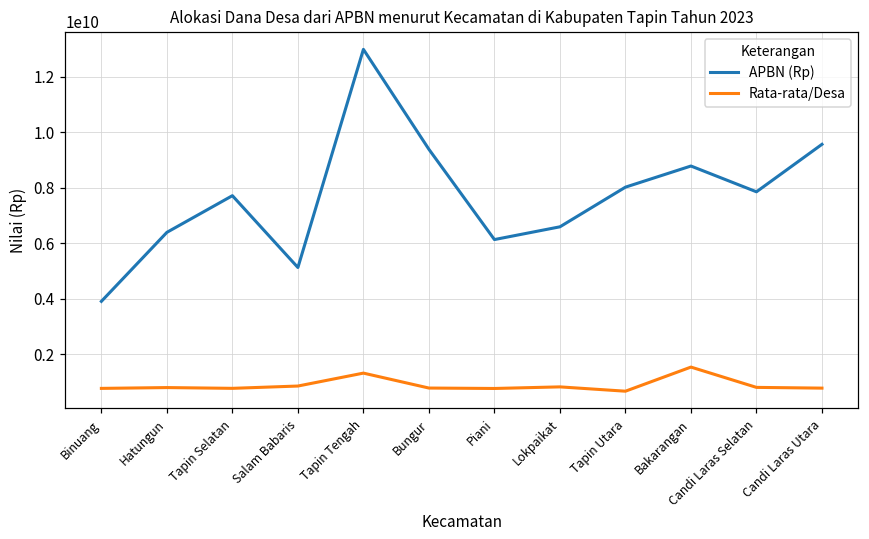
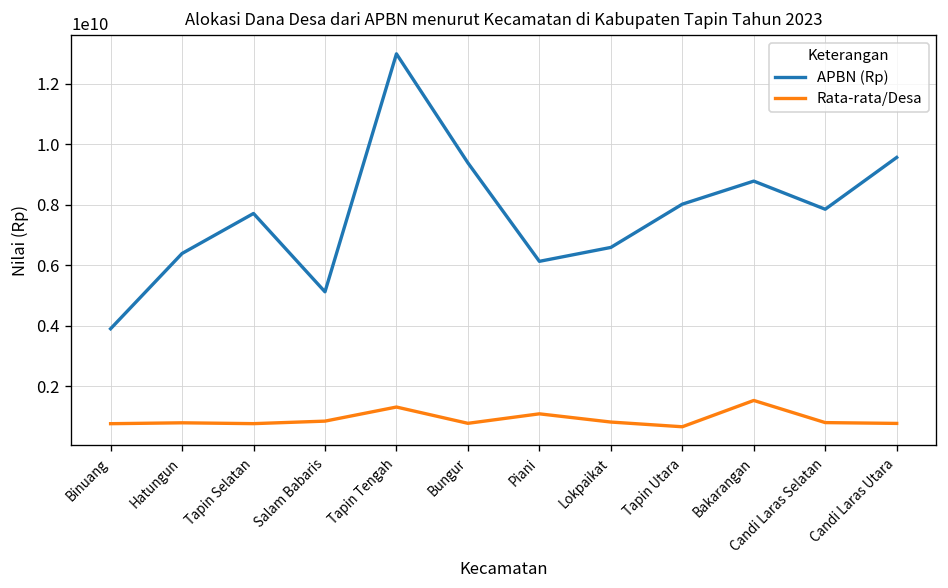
  {
    "APBN (Rp)": {
      "Binuang": 3900000000,
      "Hatungun": 6400000000,
      "Tapin Selatan": 7700000000,
      "Salam Babaris": 5100000000,
      "Tapin Tengah": 13000000000,
      "Bungur": 9400000000,
      "Piani": 6100000000,
      "Lokpaikat": 6600000000,
      "Tapin Utara": 8000000000,
      "Bakarangan": 8800000000,
      "Candi Laras Selatan": 7900000000,
      "Candi Laras Utara": 9600000000
    },
    "Rata-rata/Desa": {
      "Binuang": 800000000,
      "Hatungun": 800000000,
      "Tapin Selatan": 800000000,
      "Salam Babaris": 900000000,
      "Tapin Tengah": 1300000000,
      "Bungur": 800000000,
-     "Piani": 800000000,
+     "Piani": 1100000000,
      "Lokpaikat": 800000000,
      "Tapin Utara": 700000000,
      "Bakarangan": 1500000000,
      "Candi Laras Selatan": 800000000,
      "Candi Laras Utara": 800000000
    }
  }
